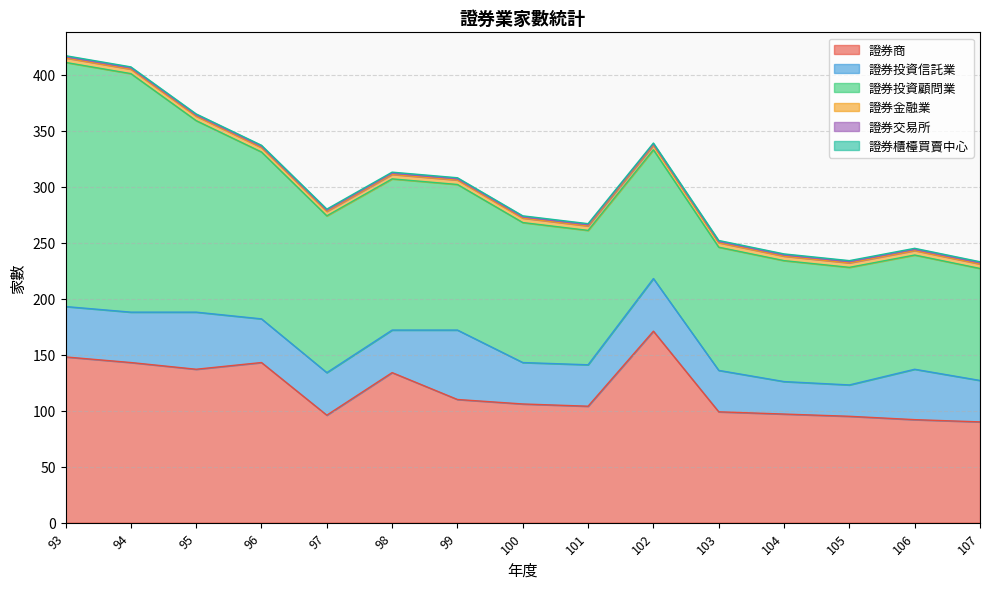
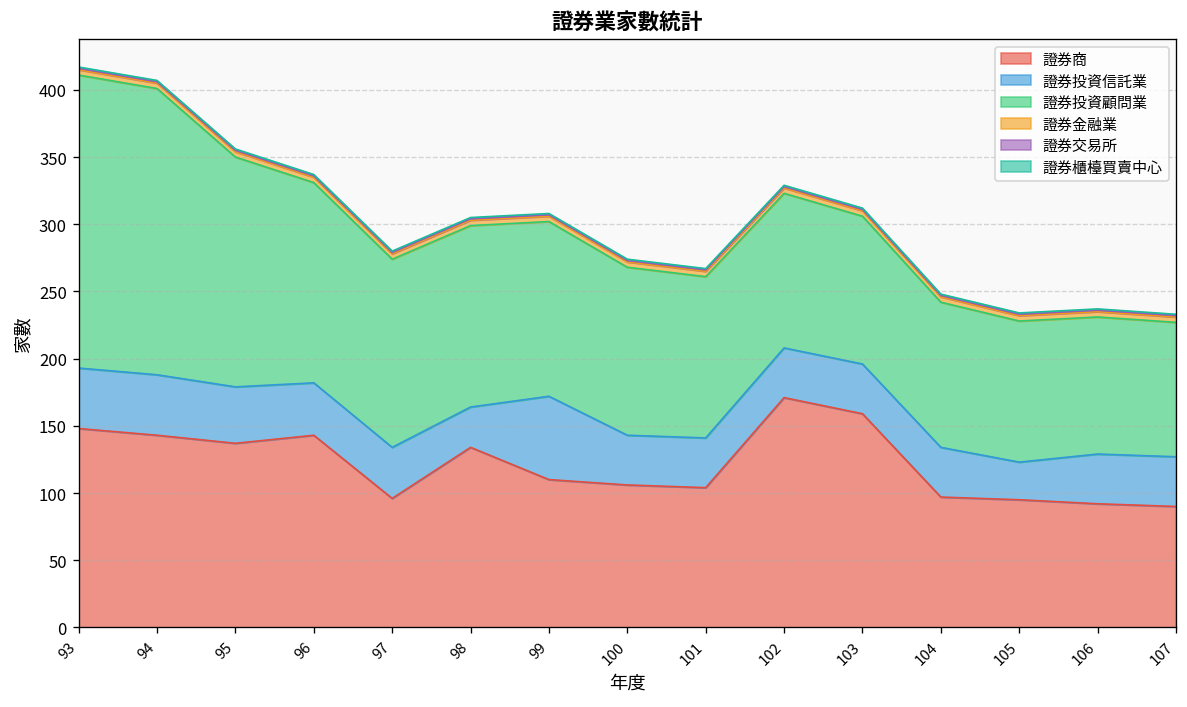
  {
    "證券商": {
      "93": 148,
      "94": 143,
      "95": 137,
      "96": 143,
      "97": 96,
      "98": 134,
      "99": 110,
      "100": 106,
      "101": 104,
      "102": 171,
-     "103": 99,
+     "103": 159,
      "104": 97,
      "105": 95,
      "106": 92,
      "107": 90
    },
    "證券投資信託業": {
      "93": 45,
      "94": 45,
-     "95": 51,
+     "95": 42,
      "96": 39,
      "97": 38,
-     "98": 38,
+     "98": 30,
      "99": 62,
      "100": 37,
      "101": 37,
-     "102": 47,
+     "102": 37,
      "103": 37,
-     "104": 29,
+     "104": 37,
      "105": 28,
-     "106": 45,
+     "106": 37,
      "107": 37
    }
  }
